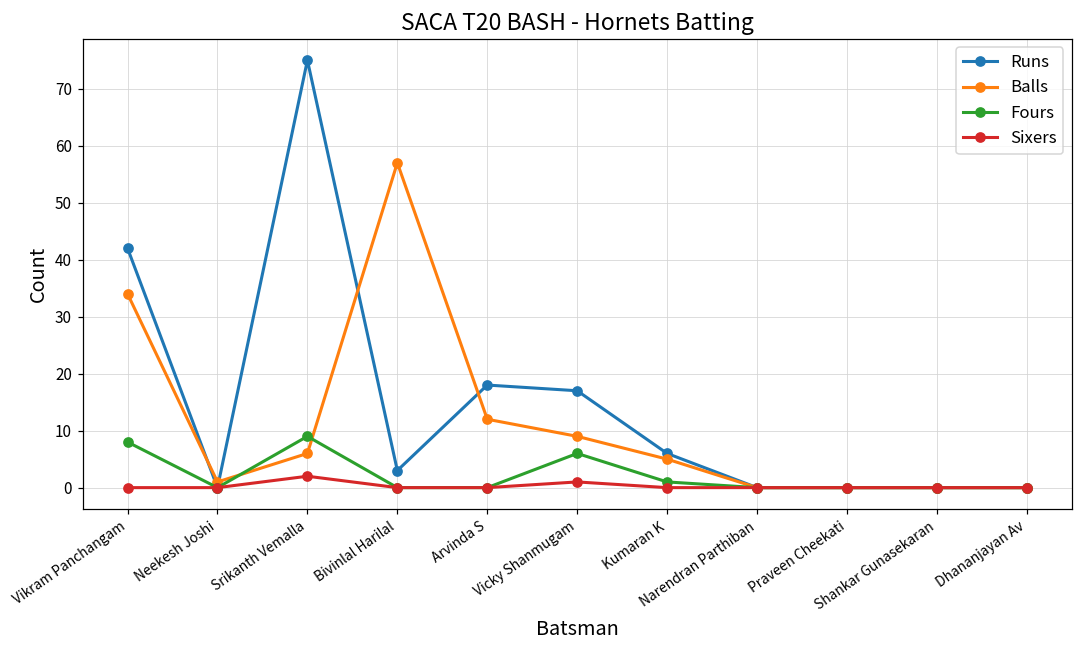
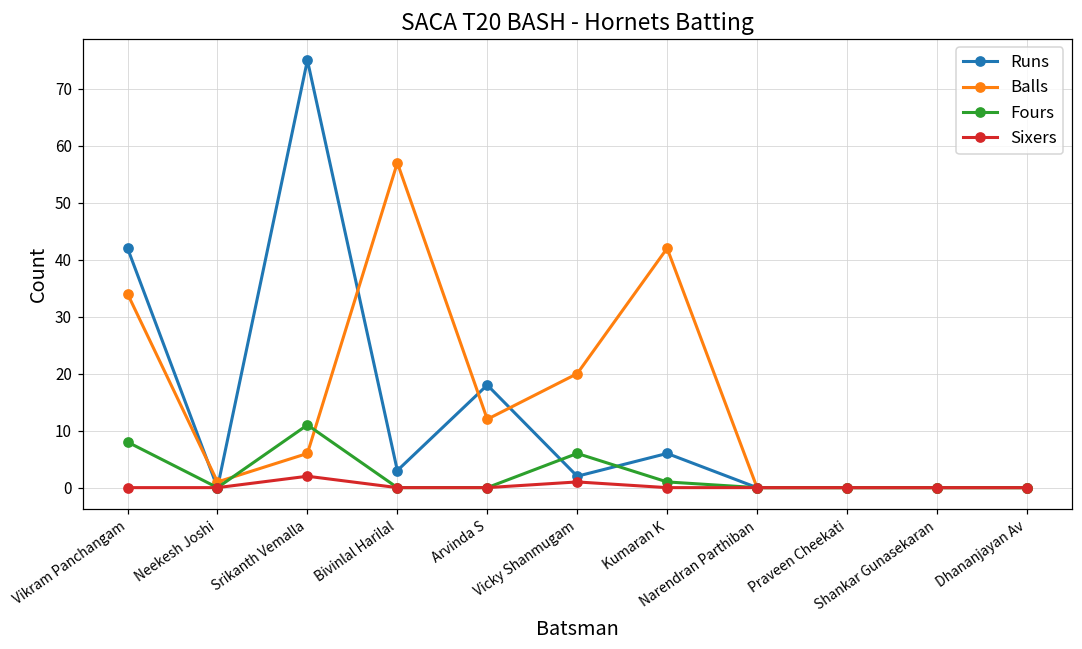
  {
    "Runs": {
      "Vikram Panchangam": 42,
      "Srikanth Vemalla": 75,
      "Bivinlal Harilal": 3,
      "Arvinda S": 18,
-     "Vicky Shanmugam": 17,
+     "Vicky Shanmugam": 2,
      "Kumaran K": 6
    },
    "Balls": {
      "Vikram Panchangam": 34,
      "Neekesh Joshi": 1,
      "Srikanth Vemalla": 6,
      "Bivinlal Harilal": 57,
      "Arvinda S": 12,
-     "Vicky Shanmugam": 9,
-     "Kumaran K": 5
+     "Vicky Shanmugam": 20,
+     "Kumaran K": 42
    },
    "Fours": {
      "Vikram Panchangam": 8,
-     "Srikanth Vemalla": 9,
+     "Srikanth Vemalla": 11,
      "Vicky Shanmugam": 6,
      "Kumaran K": 1
    },
    "Sixers": {
      "Vikram Panchangam": 0,
      "Srikanth Vemalla": 2,
      "Vicky Shanmugam": 1,
      "Kumaran K": 0
    }
  }
